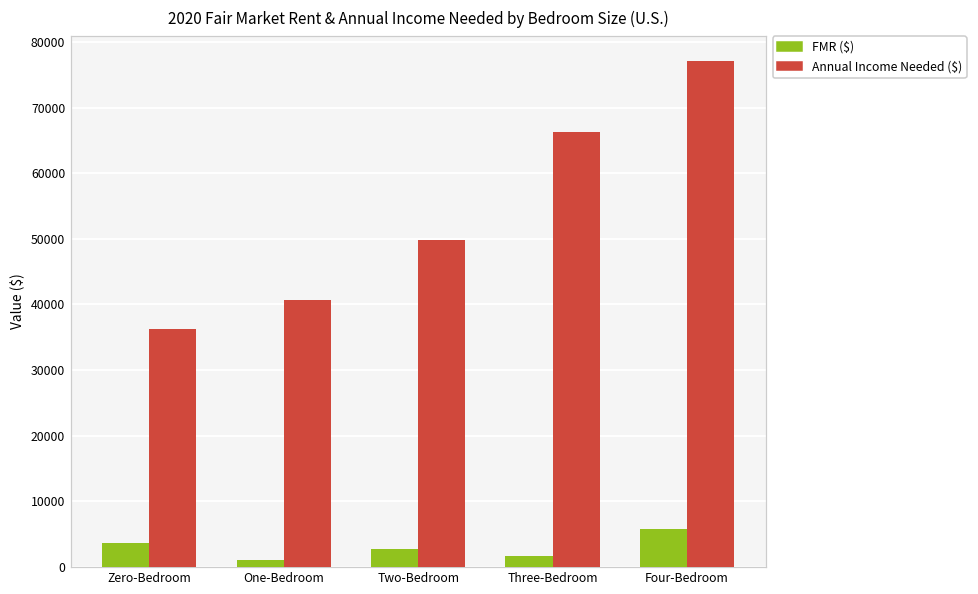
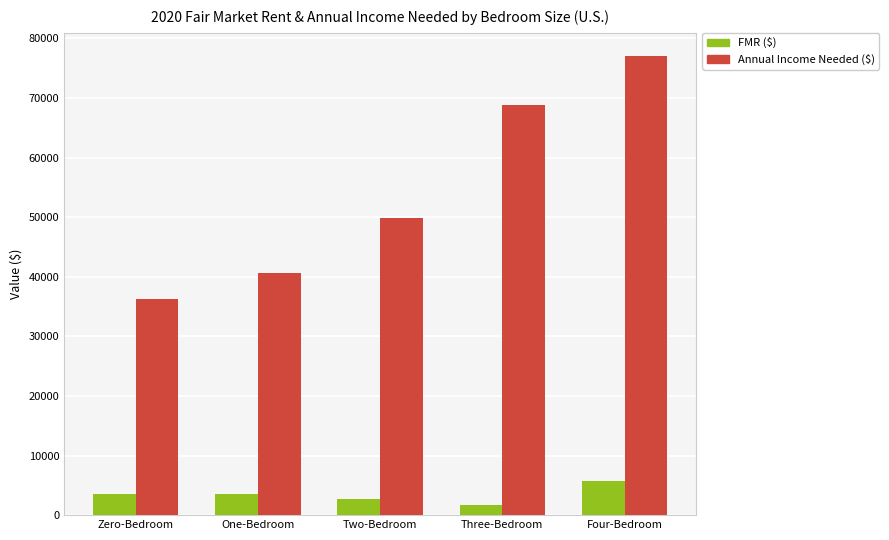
  {
    "FMR ($)": {
      "Zero-Bedroom": 4000,
-     "One-Bedroom": 1000,
+     "One-Bedroom": 4000,
      "Two-Bedroom": 3000,
      "Three-Bedroom": 2000,
      "Four-Bedroom": 6000
    },
    "Annual Income Needed ($)": {
      "Zero-Bedroom": 36000,
      "One-Bedroom": 41000,
      "Two-Bedroom": 50000,
-     "Three-Bedroom": 66000,
+     "Three-Bedroom": 69000,
      "Four-Bedroom": 77000
    }
  }
